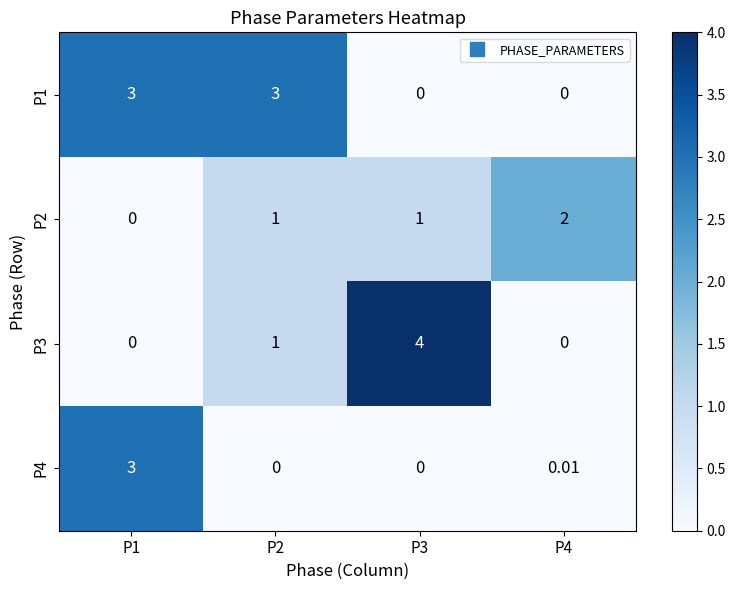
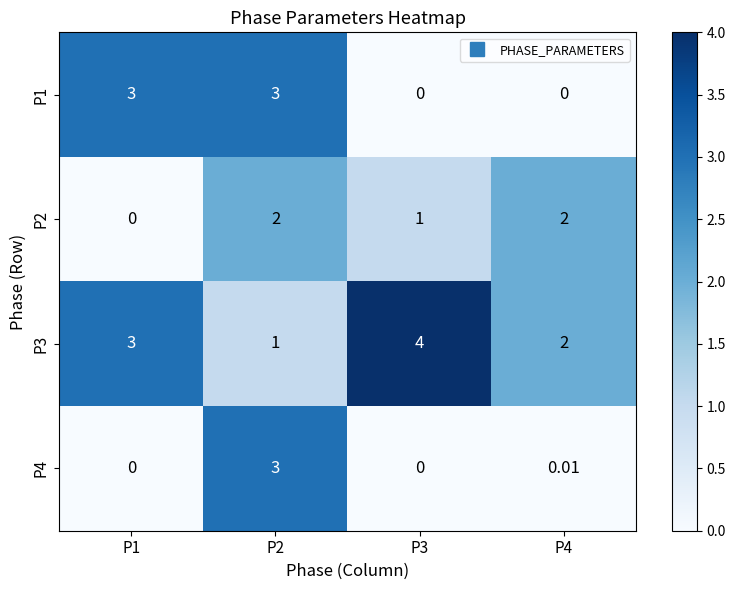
  {
    "P1": {
      "P1": 3,
      "P2": 3,
      "P3": 0,
      "P4": 0
    },
    "P2": {
      "P1": 0,
-     "P2": 1,
+     "P2": 2,
      "P3": 1,
      "P4": 2
    },
    "P3": {
-     "P1": 0,
+     "P1": 3,
      "P2": 1,
      "P3": 4,
-     "P4": 0
+     "P4": 2
    },
    "P4": {
-     "P1": 3,
-     "P2": 0,
+     "P1": 0,
+     "P2": 3,
      "P3": 0,
      "P4": 0.01
    }
  }
